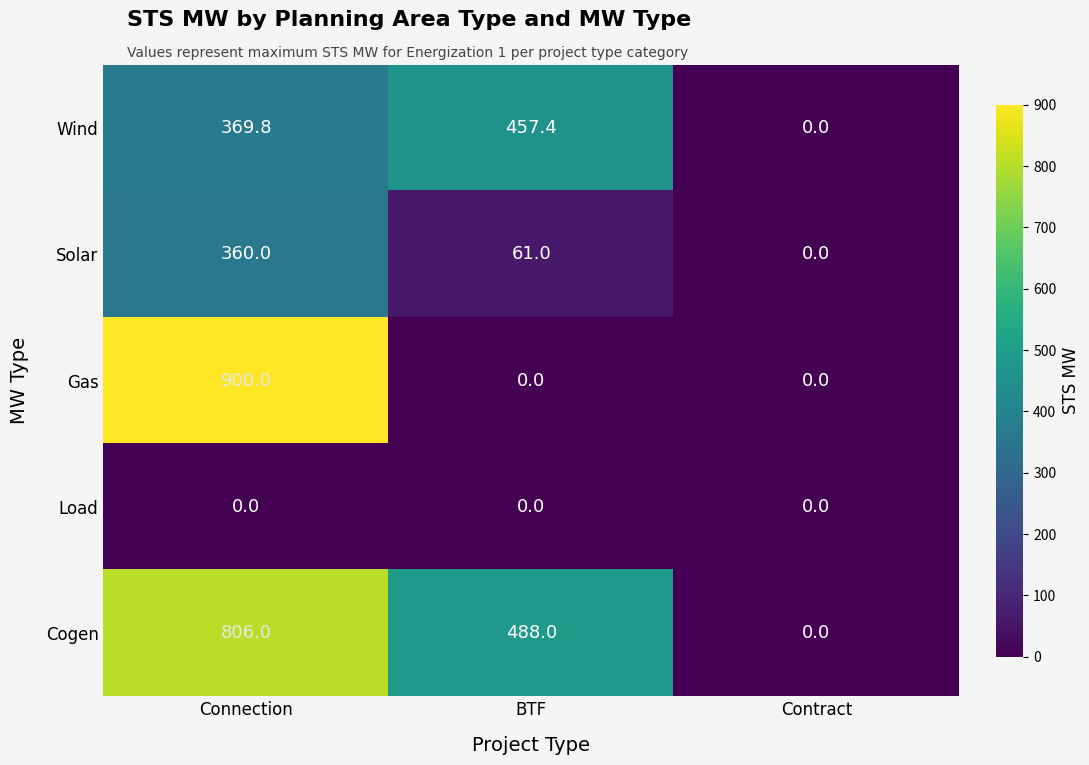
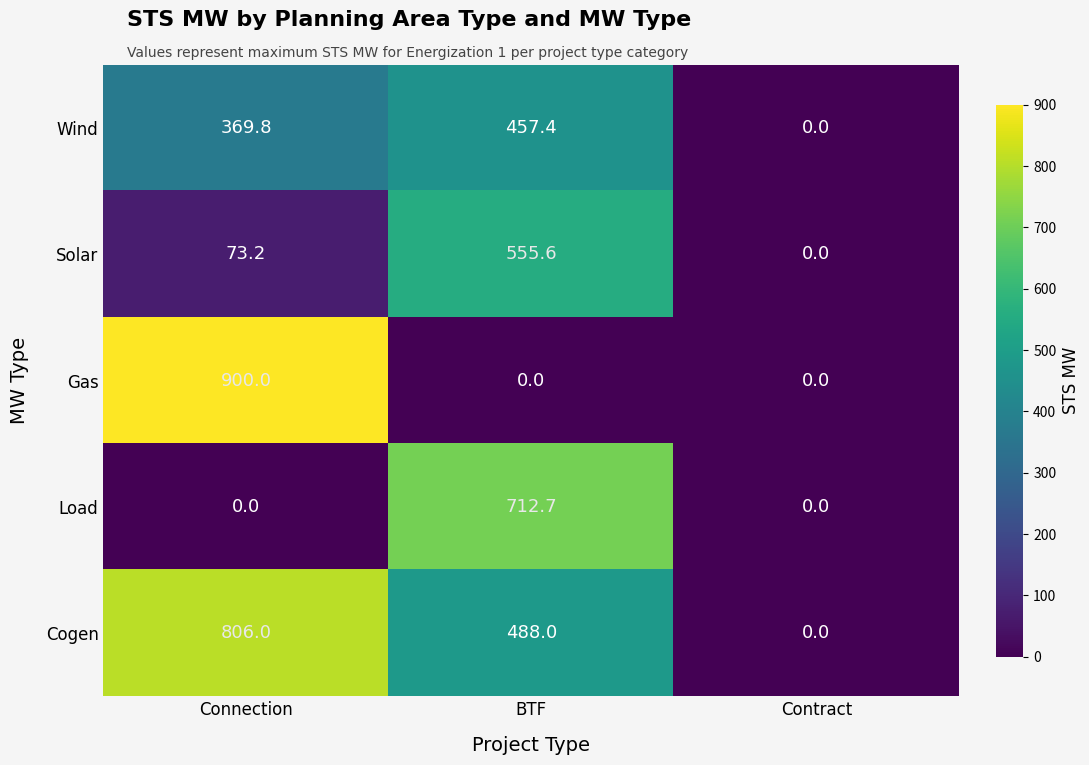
  {
    "Wind": {
      "Connection": 369.8,
      "BTF": 457.4,
      "Contract": 0.0
    },
    "Solar": {
-     "Connection": 360.0,
-     "BTF": 61.0,
+     "Connection": 73.2,
+     "BTF": 555.6,
      "Contract": 0.0
    },
    "Gas": {
      "Connection": 900.0,
      "BTF": 0.0,
      "Contract": 0.0
    },
    "Load": {
      "Connection": 0.0,
-     "BTF": 0.0,
+     "BTF": 712.7,
      "Contract": 0.0
    },
    "Cogen": {
      "Connection": 806.0,
      "BTF": 488.0,
      "Contract": 0.0
    }
  }
